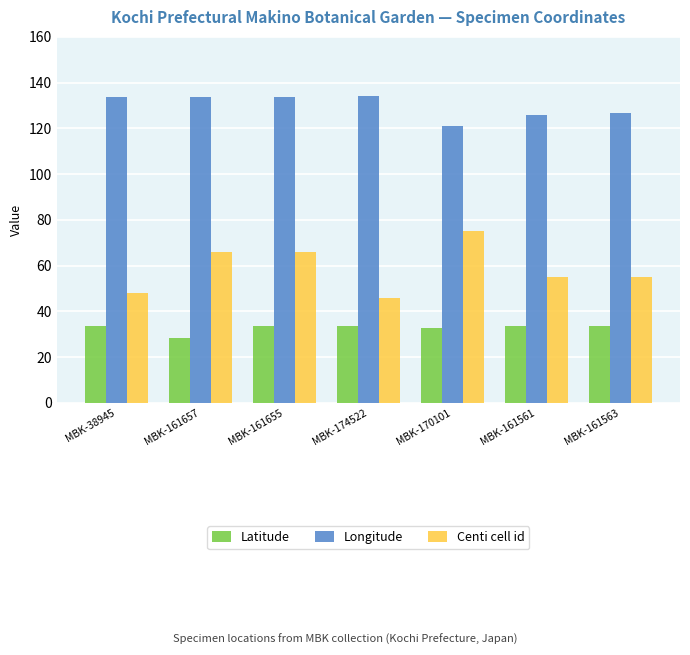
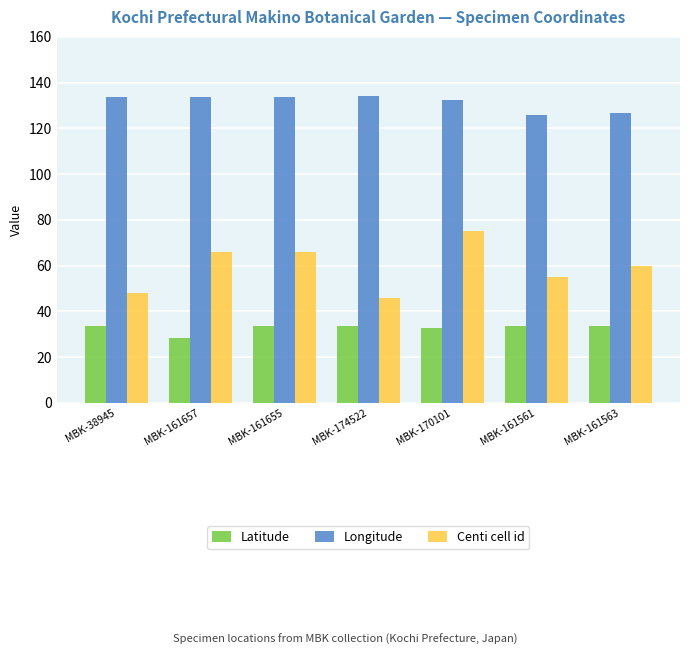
  {
    "Latitude": {
      "MBK-38945": 34,
      "MBK-161657": 28,
      "MBK-161655": 34,
      "MBK-174522": 34,
      "MBK-170101": 33,
      "MBK-161561": 34,
      "MBK-161563": 34
    },
    "Longitude": {
      "MBK-38945": 134,
      "MBK-161657": 134,
      "MBK-161655": 134,
      "MBK-174522": 134,
-     "MBK-170101": 121,
+     "MBK-170101": 133,
      "MBK-161561": 126,
      "MBK-161563": 127
    },
    "Centi cell id": {
      "MBK-38945": 48,
      "MBK-161657": 66,
      "MBK-161655": 66,
      "MBK-174522": 46,
      "MBK-170101": 75,
      "MBK-161561": 55,
-     "MBK-161563": 55
+     "MBK-161563": 60
    }
  }
